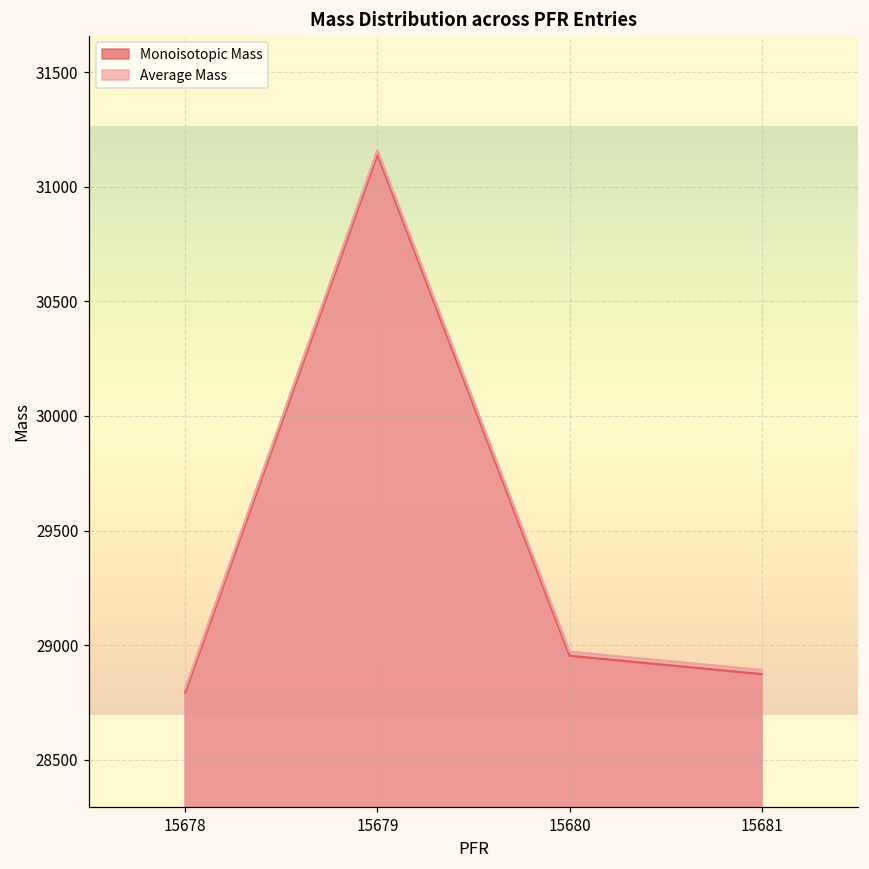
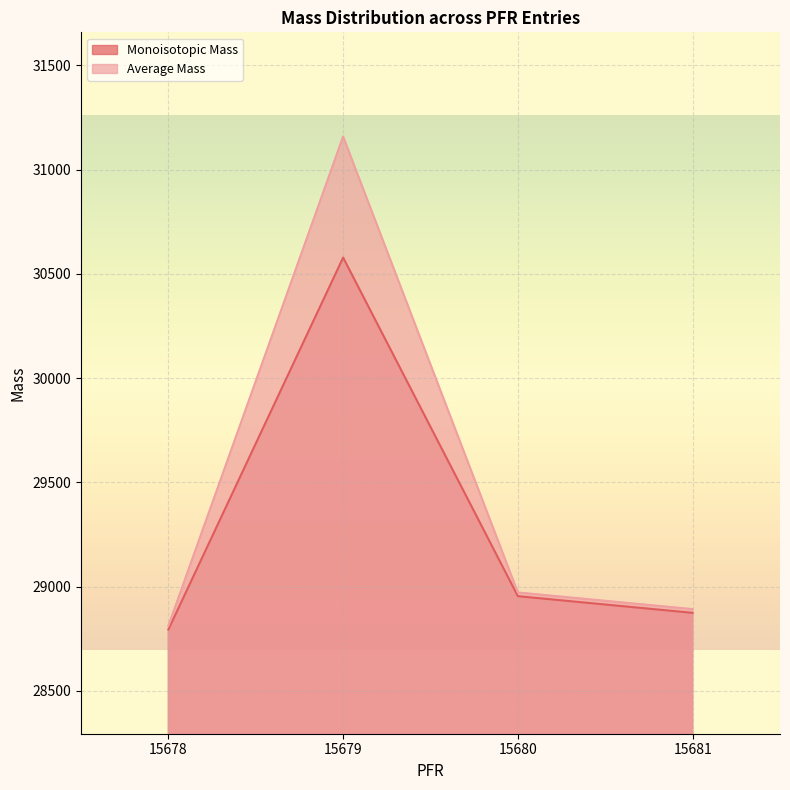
  {
    "Monoisotopic Mass": {
      "15678": 28790,
-     "15679": 31140,
+     "15679": 30580,
      "15680": 28950,
      "15681": 28870
    },
    "Average Mass": {
      "15678": 28810,
      "15679": 31160,
      "15680": 28970,
      "15681": 28890
    }
  }
